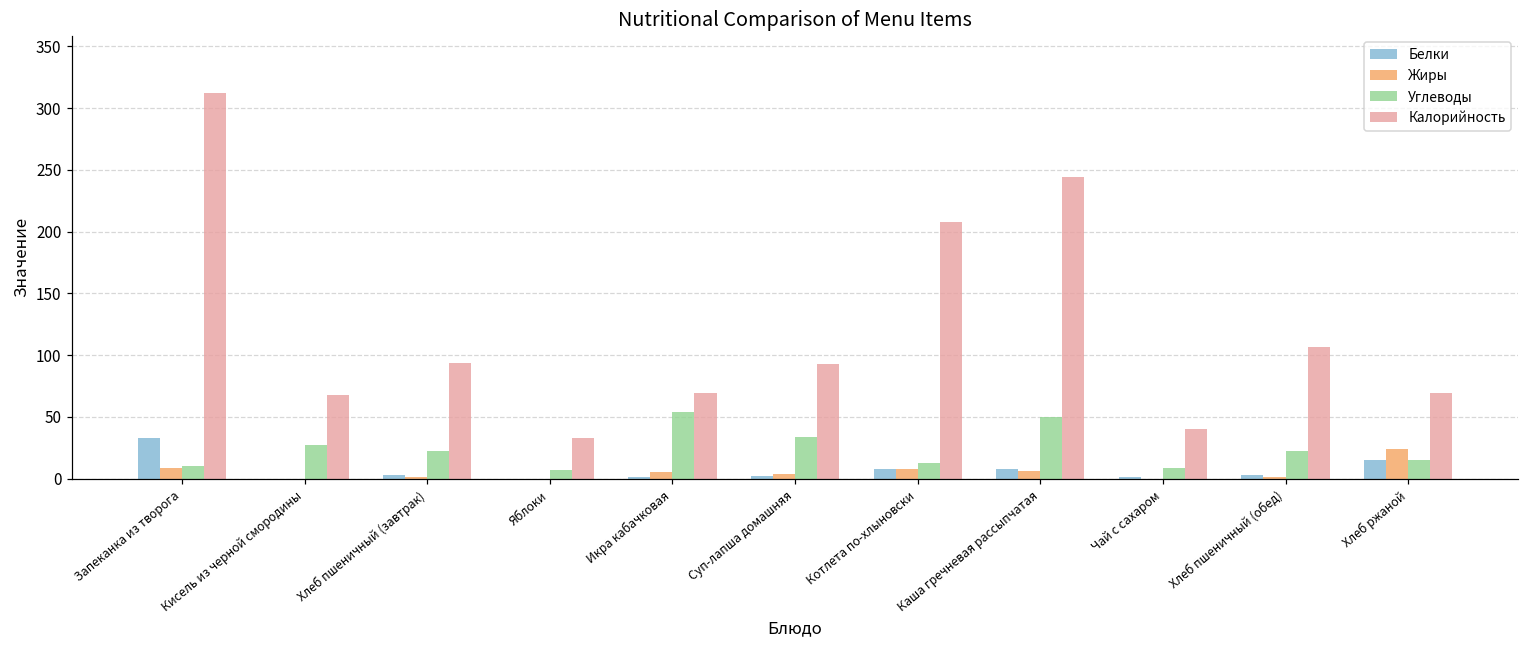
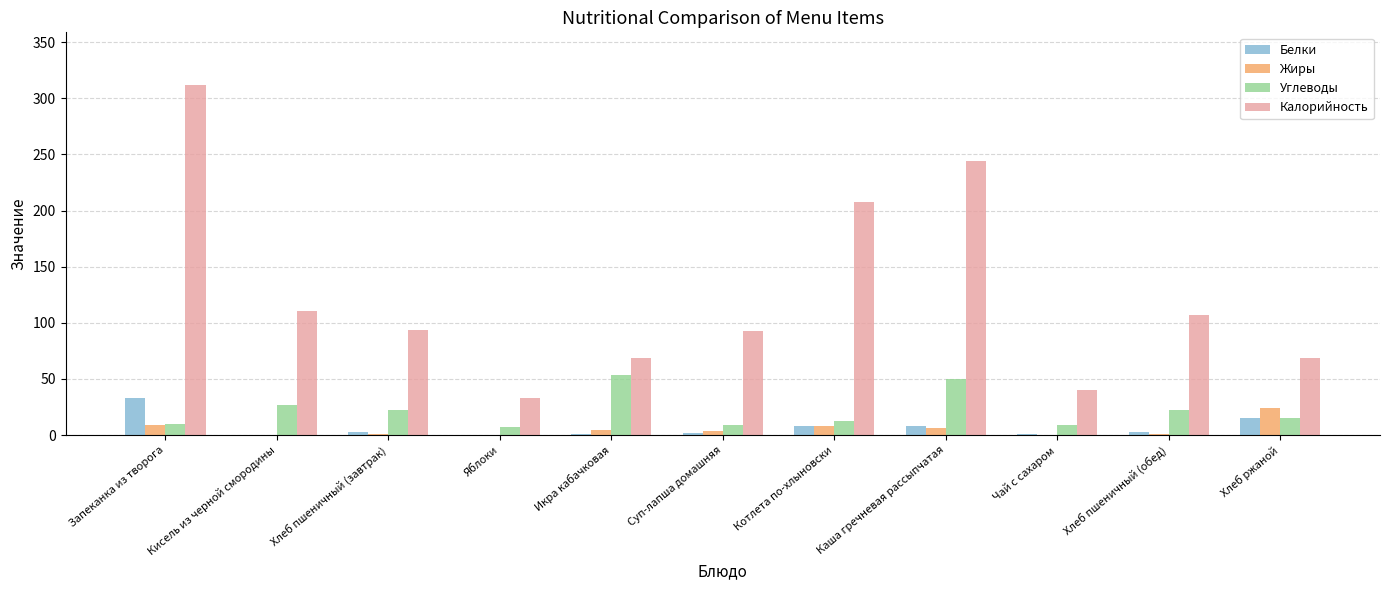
  {
    "Белки": {
      "Запеканка из творога": 33,
      "Кисель из черной смородины": 0,
      "Хлеб пшеничный (завтрак)": 3,
      "Яблоки": 0,
      "Котлета по-хлыновски": 8,
      "Каша гречневая рассыпчатая": 8,
      "Хлеб пшеничный (обед)": 3,
      "Хлеб ржаной": 15
    },
    "Жиры": {
      "Запеканка из творога": 9,
      "Кисель из черной смородины": 0,
      "Яблоки": 0,
      "Икра кабачковая": 5,
      "Суп-лапша домашняя": 4,
      "Котлета по-хлыновски": 8,
      "Каша гречневая рассыпчатая": 6,
      "Чай с сахаром": 0,
      "Хлеб ржаной": 24
    },
    "Углеводы": {
      "Запеканка из творога": 10,
      "Кисель из черной смородины": 27,
      "Хлеб пшеничный (завтрак)": 22,
      "Яблоки": 7,
      "Икра кабачковая": 54,
-     "Суп-лапша домашняя": 34,
+     "Суп-лапша домашняя": 9,
      "Котлета по-хлыновски": 13,
      "Каша гречневая рассыпчатая": 50,
      "Чай с сахаром": 9,
      "Хлеб пшеничный (обед)": 22,
      "Хлеб ржаной": 15
    },
    "Калорийность": {
      "Запеканка из творога": 312,
-     "Кисель из черной смородины": 68,
+     "Кисель из черной смородины": 111,
      "Хлеб пшеничный (завтрак)": 94,
      "Яблоки": 33,
      "Икра кабачковая": 69,
      "Суп-лапша домашняя": 93,
      "Котлета по-хлыновски": 208,
      "Каша гречневая рассыпчатая": 244,
      "Чай с сахаром": 40,
      "Хлеб пшеничный (обед)": 107,
      "Хлеб ржаной": 69
    }
  }
